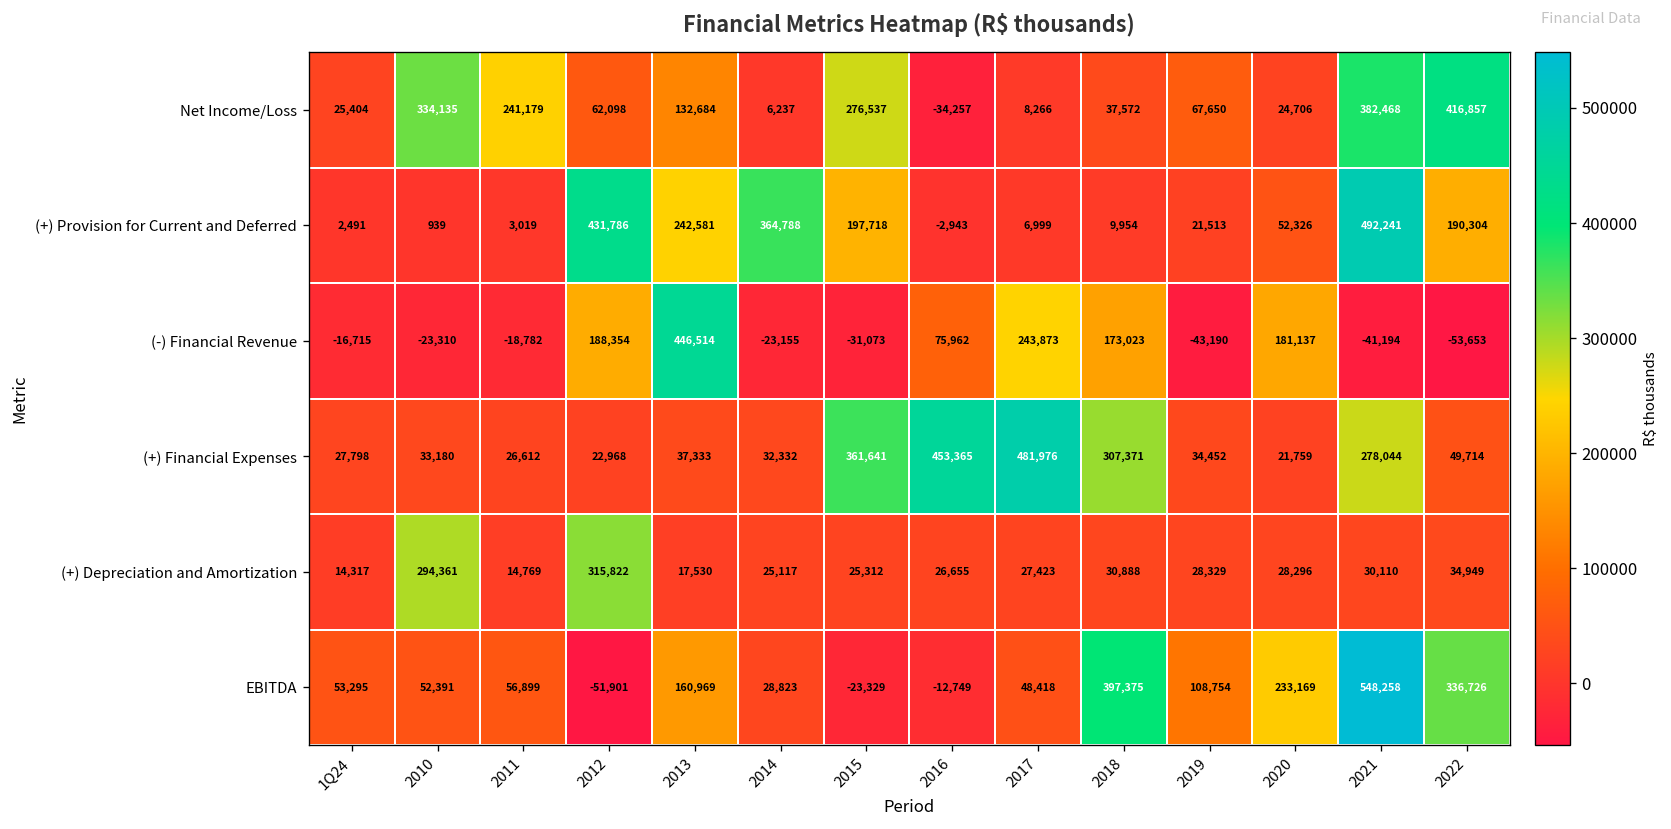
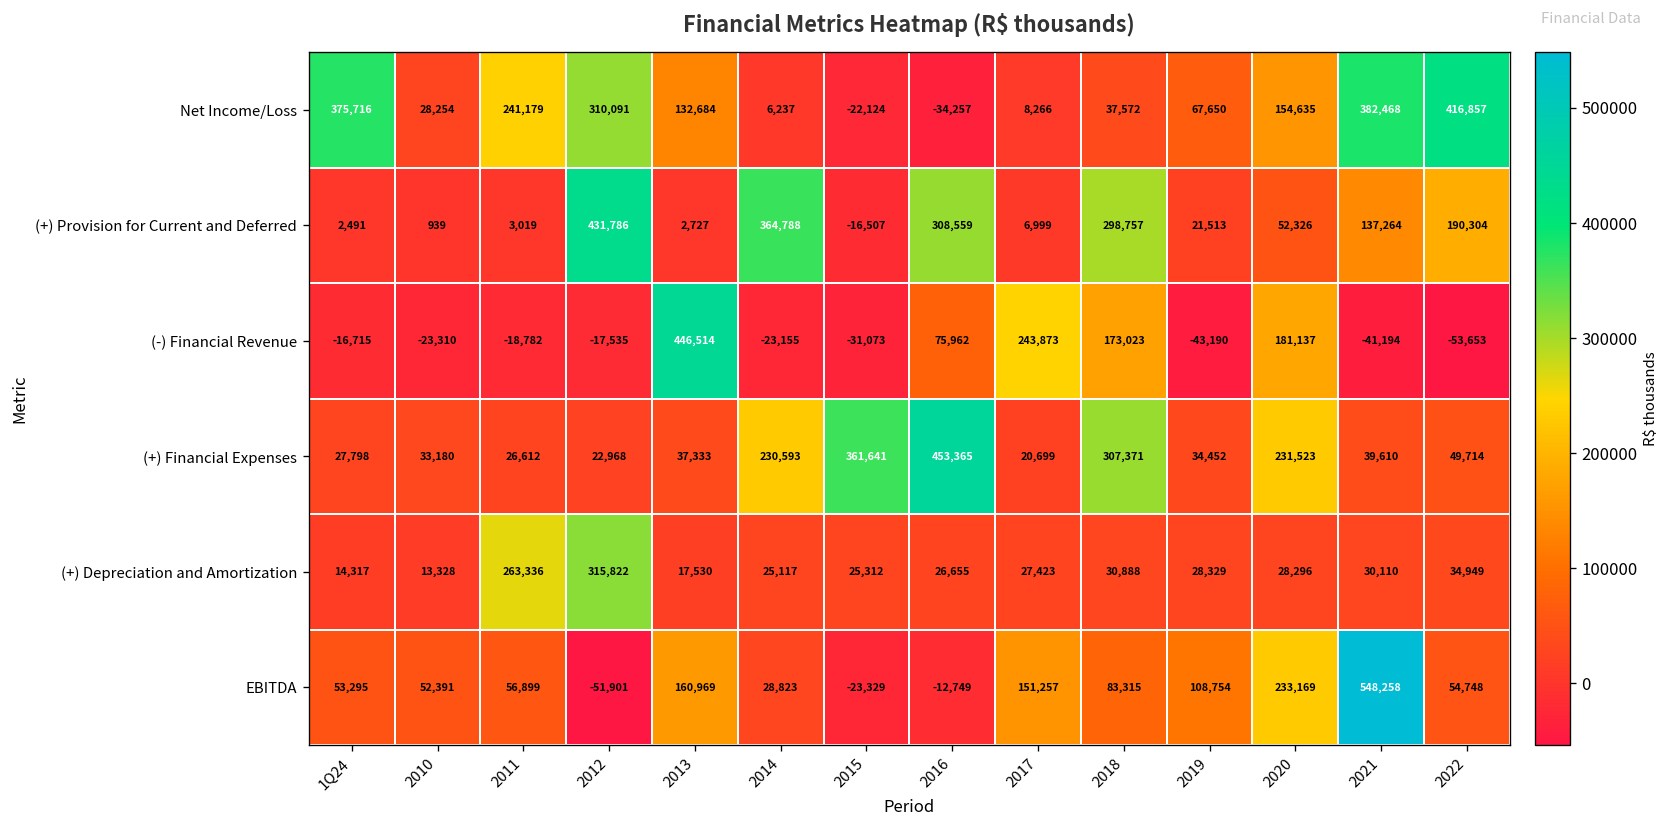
  {
    "Net Income/Loss": {
-     "1Q24": "25,404",
-     "2010": "334,135",
+     "1Q24": "375,716",
+     "2010": "28,254",
      "2011": "241,179",
-     "2012": "62,098",
+     "2012": "310,091",
      "2013": "132,684",
      "2014": "6,237",
-     "2015": "276,537",
+     "2015": "-22,124",
      "2016": "-34,257",
      "2017": "8,266",
      "2018": "37,572",
      "2019": "67,650",
-     "2020": "24,706",
+     "2020": "154,635",
      "2021": "382,468",
      "2022": "416,857"
    },
    "(+) Provision for Current and Deferred": {
      "1Q24": "2,491",
      "2010": "939",
      "2011": "3,019",
      "2012": "431,786",
-     "2013": "242,581",
+     "2013": "2,727",
      "2014": "364,788",
-     "2015": "197,718",
-     "2016": "-2,943",
+     "2015": "-16,507",
+     "2016": "308,559",
      "2017": "6,999",
-     "2018": "9,954",
+     "2018": "298,757",
      "2019": "21,513",
      "2020": "52,326",
-     "2021": "492,241",
+     "2021": "137,264",
      "2022": "190,304"
    },
    "(-) Financial Revenue": {
      "1Q24": "-16,715",
      "2010": "-23,310",
      "2011": "-18,782",
-     "2012": "188,354",
+     "2012": "-17,535",
      "2013": "446,514",
      "2014": "-23,155",
      "2015": "-31,073",
      "2016": "75,962",
      "2017": "243,873",
      "2018": "173,023",
      "2019": "-43,190",
      "2020": "181,137",
      "2021": "-41,194",
      "2022": "-53,653"
    },
    "(+) Financial Expenses": {
      "1Q24": "27,798",
      "2010": "33,180",
      "2011": "26,612",
      "2012": "22,968",
      "2013": "37,333",
-     "2014": "32,332",
+     "2014": "230,593",
      "2015": "361,641",
      "2016": "453,365",
-     "2017": "481,976",
+     "2017": "20,699",
      "2018": "307,371",
      "2019": "34,452",
-     "2020": "21,759",
-     "2021": "278,044",
+     "2020": "231,523",
+     "2021": "39,610",
      "2022": "49,714"
    },
    "(+) Depreciation and Amortization": {
      "1Q24": "14,317",
-     "2010": "294,361",
-     "2011": "14,769",
+     "2010": "13,328",
+     "2011": "263,336",
      "2012": "315,822",
      "2013": "17,530",
      "2014": "25,117",
      "2015": "25,312",
      "2016": "26,655",
      "2017": "27,423",
      "2018": "30,888",
      "2019": "28,329",
      "2020": "28,296",
      "2021": "30,110",
      "2022": "34,949"
    },
    "EBITDA": {
      "1Q24": "53,295",
      "2010": "52,391",
      "2011": "56,899",
      "2012": "-51,901",
      "2013": "160,969",
      "2014": "28,823",
      "2015": "-23,329",
      "2016": "-12,749",
-     "2017": "48,418",
-     "2018": "397,375",
+     "2017": "151,257",
+     "2018": "83,315",
      "2019": "108,754",
      "2020": "233,169",
      "2021": "548,258",
-     "2022": "336,726"
+     "2022": "54,748"
    }
  }
